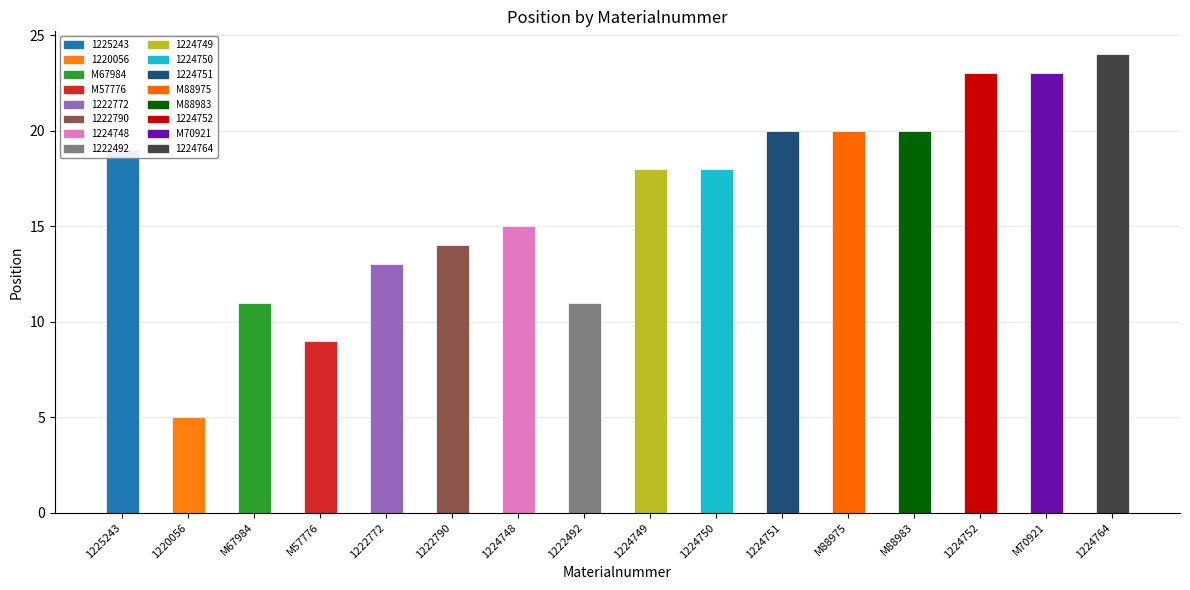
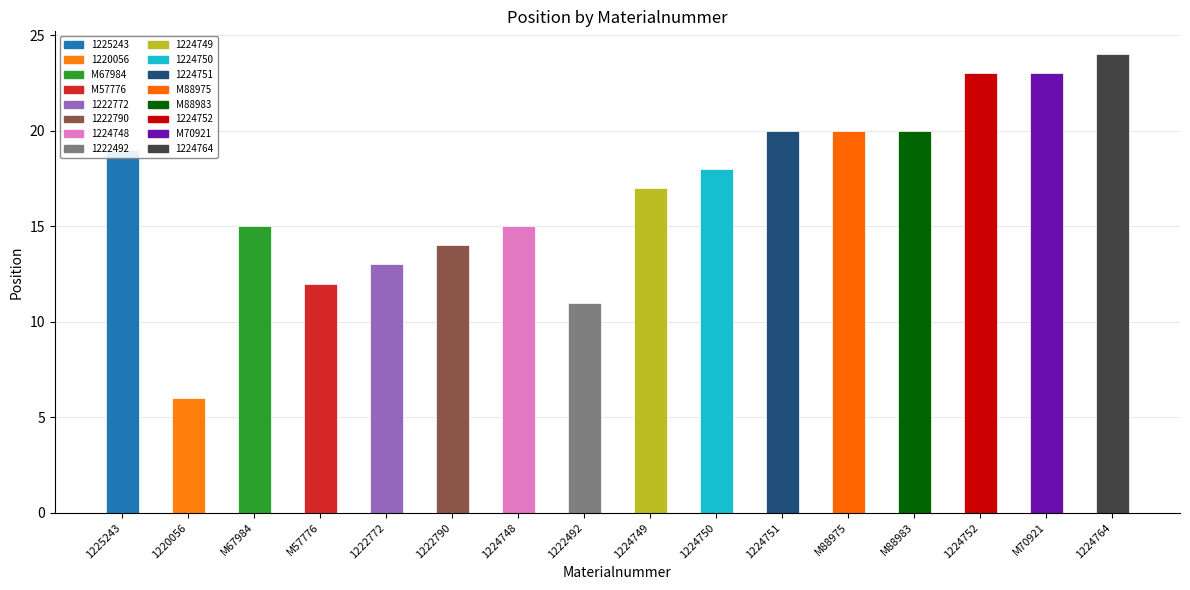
  {
-   "1220056": 5,
-   "M67984": 11,
-   "M57776": 9,
+   "1220056": 6,
+   "M67984": 15,
+   "M57776": 12,
    "1222772": 13,
    "1222790": 14,
    "1224748": 15,
    "1222492": 11,
-   "1224749": 18,
+   "1224749": 17,
    "1224750": 18,
    "1224751": 20,
    "M88975": 20,
    "M88983": 20,
    "1224752": 23,
    "M70921": 23,
    "1224764": 24
  }
